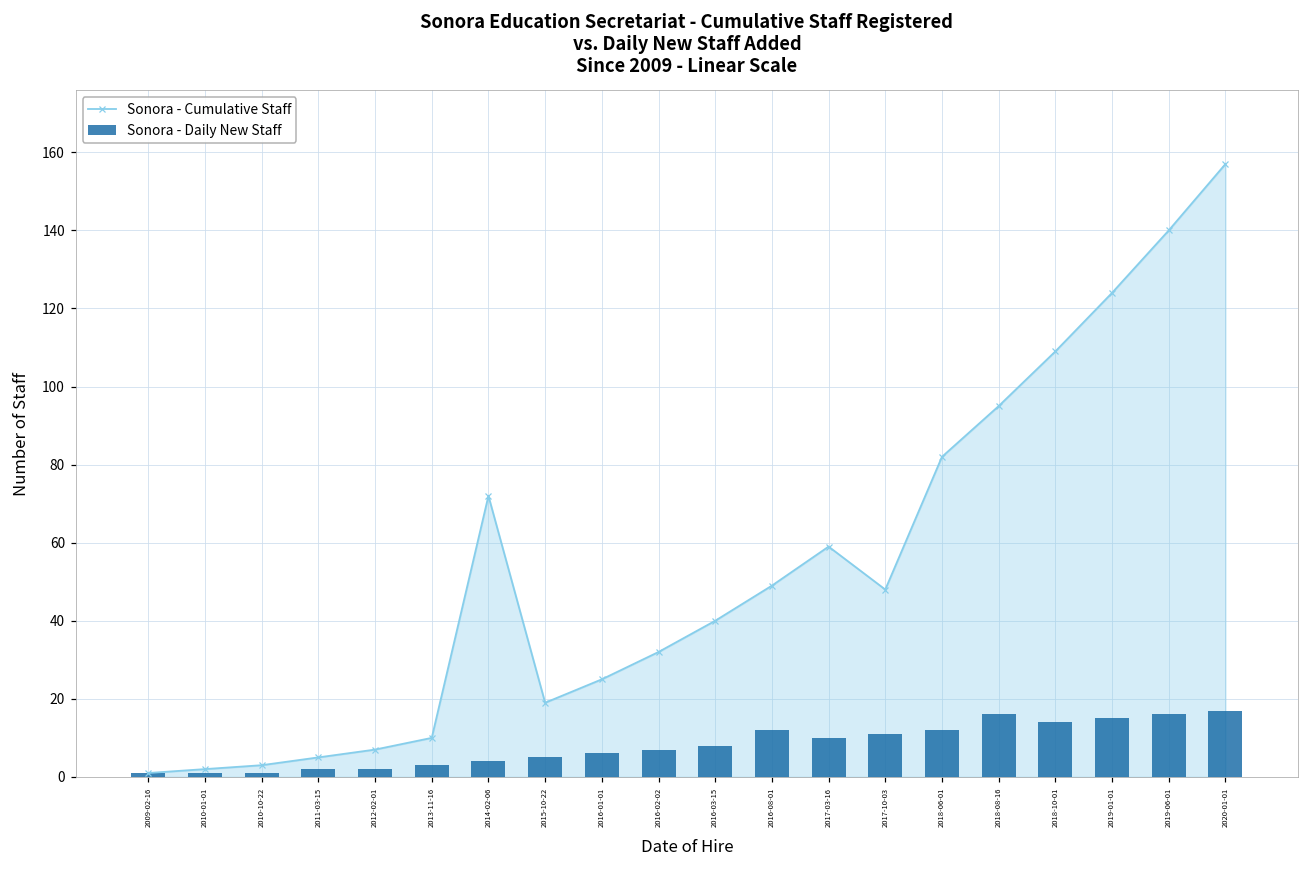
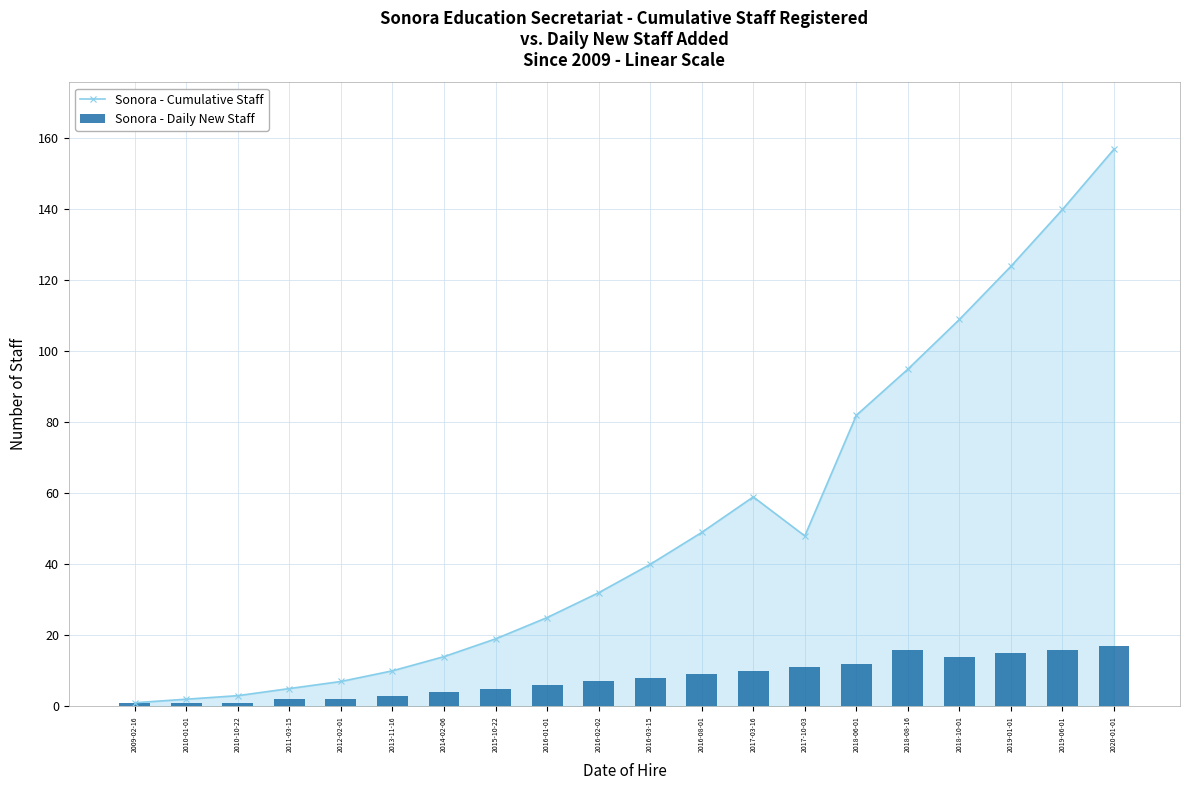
  {
    "Sonora - Cumulative Staff": {
      "2009-02-16": 1,
      "2010-01-01": 2,
      "2010-10-22": 3,
      "2011-03-15": 5,
      "2012-02-01": 7,
      "2013-11-16": 10,
-     "2014-02-06": 72,
+     "2014-02-06": 14,
      "2015-10-22": 19,
      "2016-01-01": 25,
      "2016-02-02": 32,
      "2016-03-15": 40,
      "2016-08-01": 49,
      "2017-03-16": 59,
      "2017-10-03": 48,
      "2018-06-01": 82,
      "2018-08-16": 95,
      "2018-10-01": 109,
      "2019-01-01": 124,
      "2019-06-01": 140,
      "2020-01-01": 157
    },
    "Sonora - Daily New Staff": {
      "2009-02-16": 1,
      "2010-01-01": 1,
      "2010-10-22": 1,
      "2011-03-15": 2,
      "2012-02-01": 2,
      "2013-11-16": 3,
      "2014-02-06": 4,
      "2015-10-22": 5,
      "2016-01-01": 6,
      "2016-02-02": 7,
      "2016-03-15": 8,
-     "2016-08-01": 12,
+     "2016-08-01": 9,
      "2017-03-16": 10,
      "2017-10-03": 11,
      "2018-06-01": 12,
      "2018-08-16": 16,
      "2018-10-01": 14,
      "2019-01-01": 15,
      "2019-06-01": 16,
      "2020-01-01": 17
    }
  }
